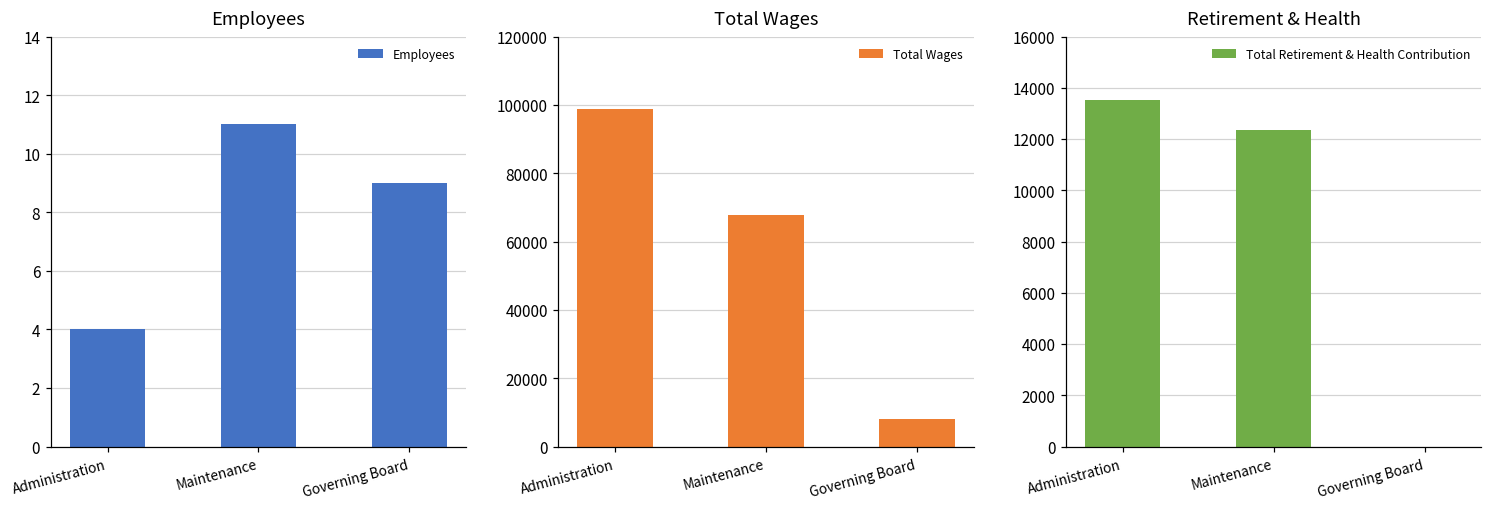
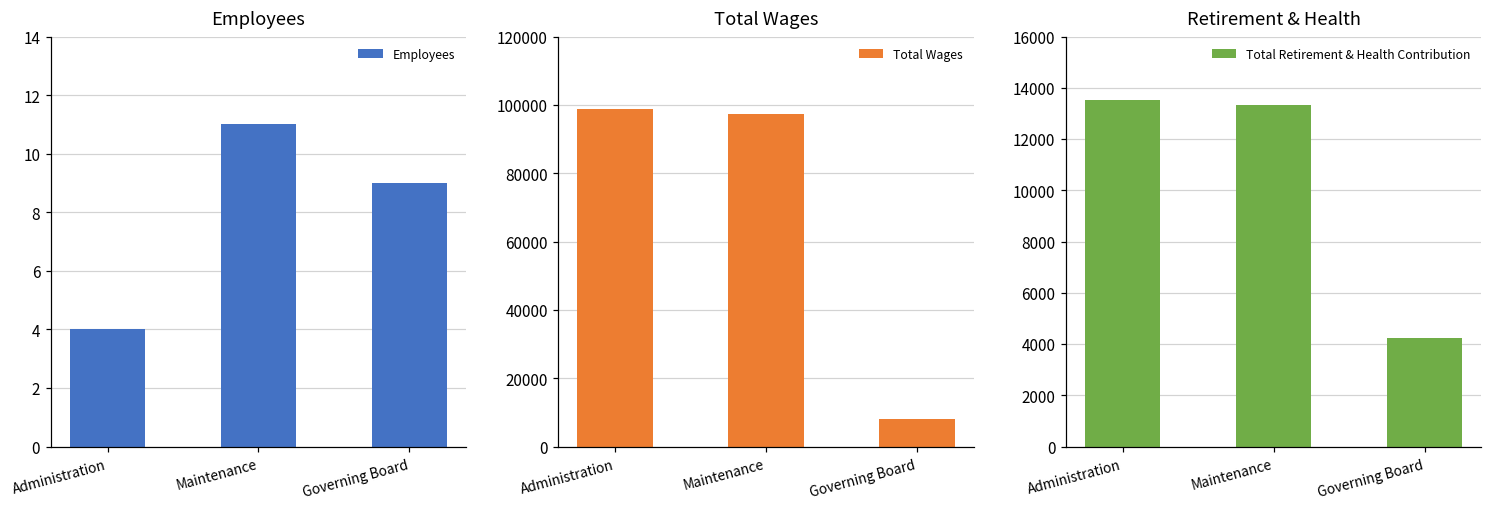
  {
    "Employees": {
      "Administration": 4.0,
      "Maintenance": 11.0,
      "Governing Board": 9.0
    },
    "Total Wages": {
      "Administration": 99000,
-     "Maintenance": 68000,
+     "Maintenance": 97000,
      "Governing Board": 8000
    },
    "Retirement & Health": {
      "Administration": 13500,
-     "Maintenance": 12400,
-     "Governing Board": 0
+     "Maintenance": 13300,
+     "Governing Board": 4300
    }
  }
